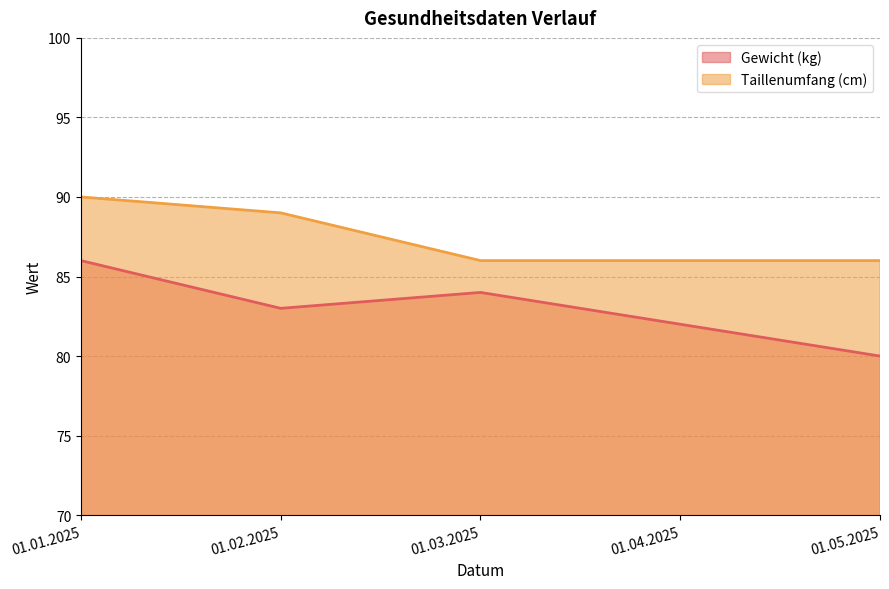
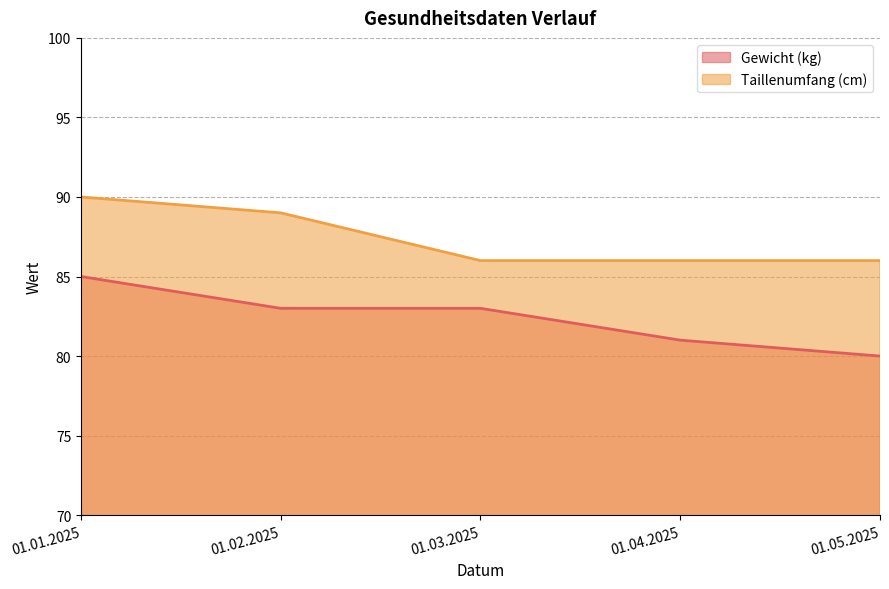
  {
    "Gewicht (kg)": {
-     "01.01.2025": 86,
+     "01.01.2025": 85,
      "01.02.2025": 83,
-     "01.03.2025": 84,
-     "01.04.2025": 82,
+     "01.03.2025": 83,
+     "01.04.2025": 81,
      "01.05.2025": 80
    },
    "Taillenumfang (cm)": {
      "01.01.2025": 90,
      "01.02.2025": 89,
      "01.03.2025": 86,
      "01.04.2025": 86,
      "01.05.2025": 86
    }
  }
